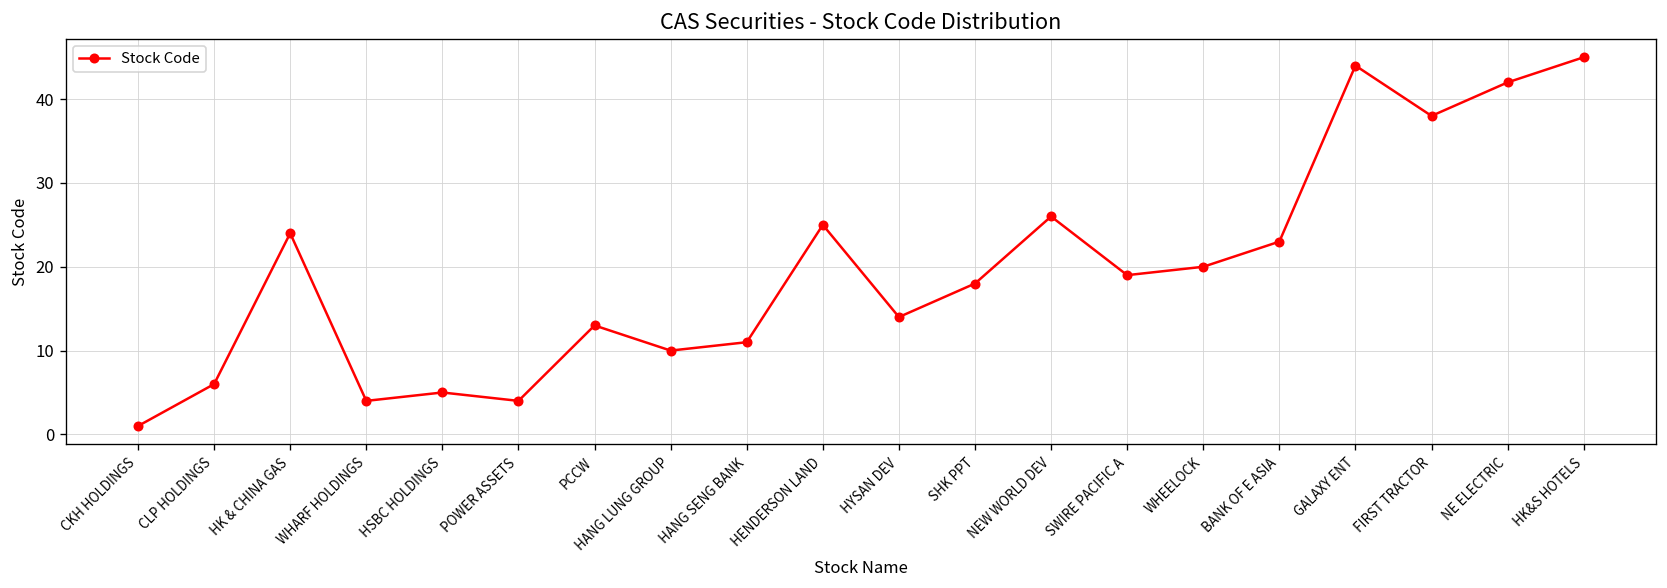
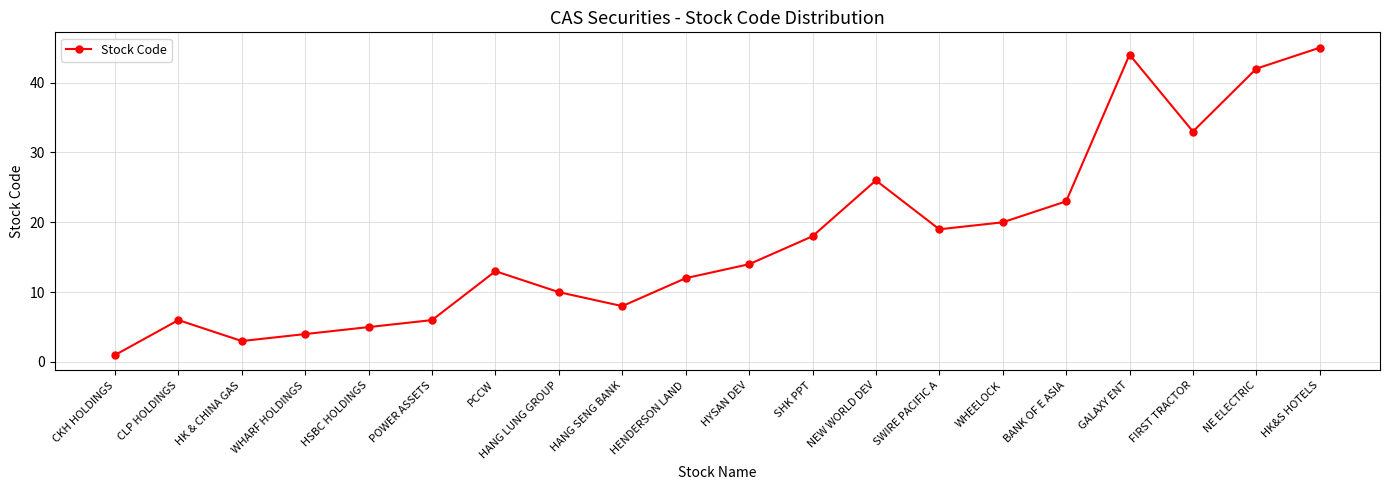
  {
    "CKH HOLDINGS": 1,
    "CLP HOLDINGS": 6,
-   "HK & CHINA GAS": 24,
+   "HK & CHINA GAS": 3,
    "WHARF HOLDINGS": 4,
    "HSBC HOLDINGS": 5,
-   "POWER ASSETS": 4,
+   "POWER ASSETS": 6,
    "PCCW": 13,
    "HANG LUNG GROUP": 10,
-   "HANG SENG BANK": 11,
-   "HENDERSON LAND": 25,
+   "HANG SENG BANK": 8,
+   "HENDERSON LAND": 12,
    "HYSAN DEV": 14,
    "SHK PPT": 18,
    "NEW WORLD DEV": 26,
    "SWIRE PACIFIC A": 19,
    "WHEELOCK": 20,
    "BANK OF E ASIA": 23,
    "GALAXY ENT": 44,
-   "FIRST TRACTOR": 38,
+   "FIRST TRACTOR": 33,
    "NE ELECTRIC": 42,
    "HK&S HOTELS": 45
  }
